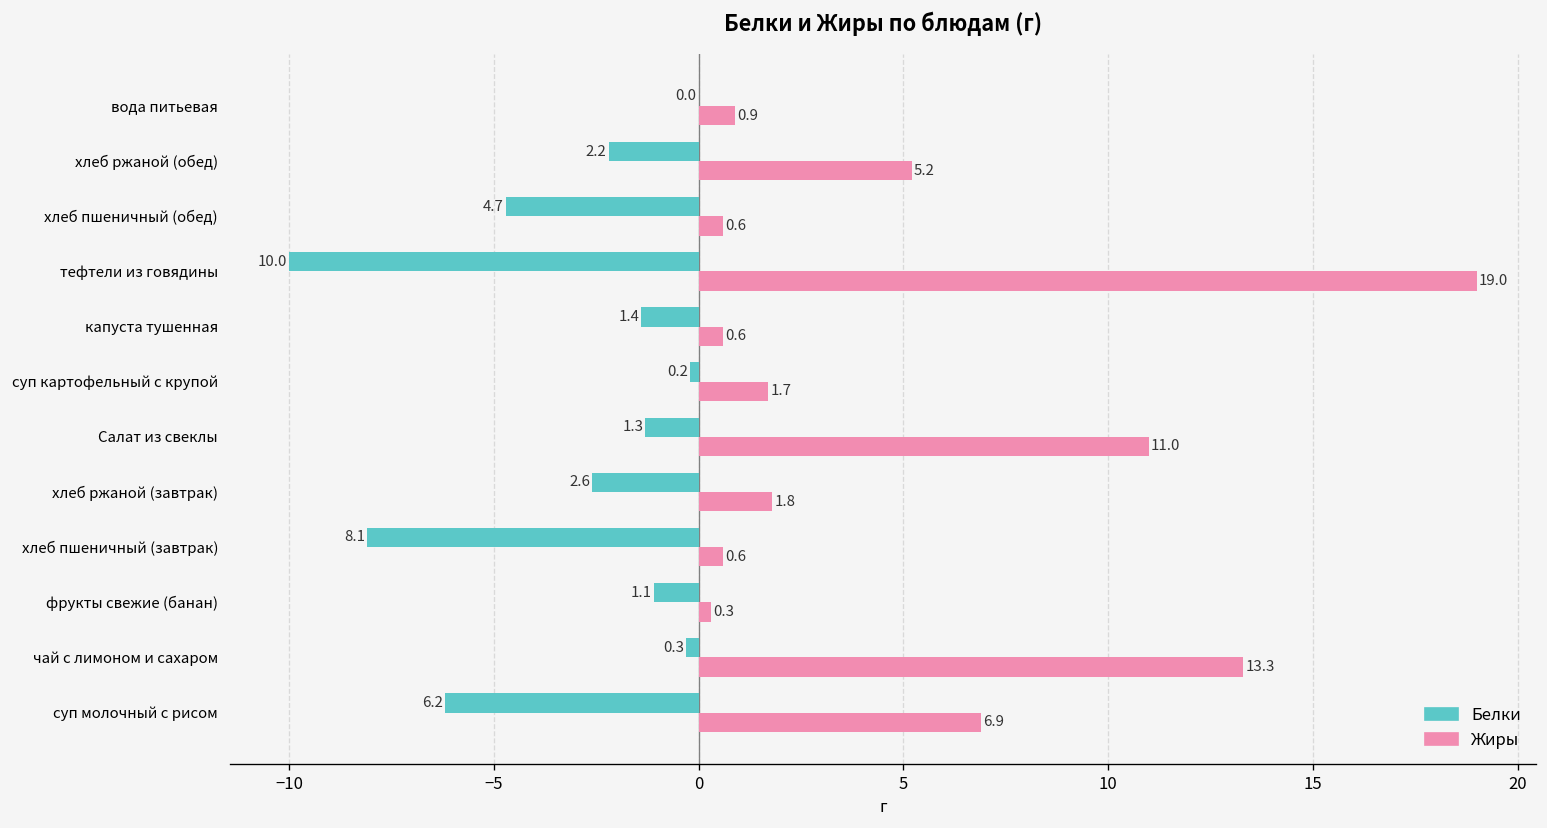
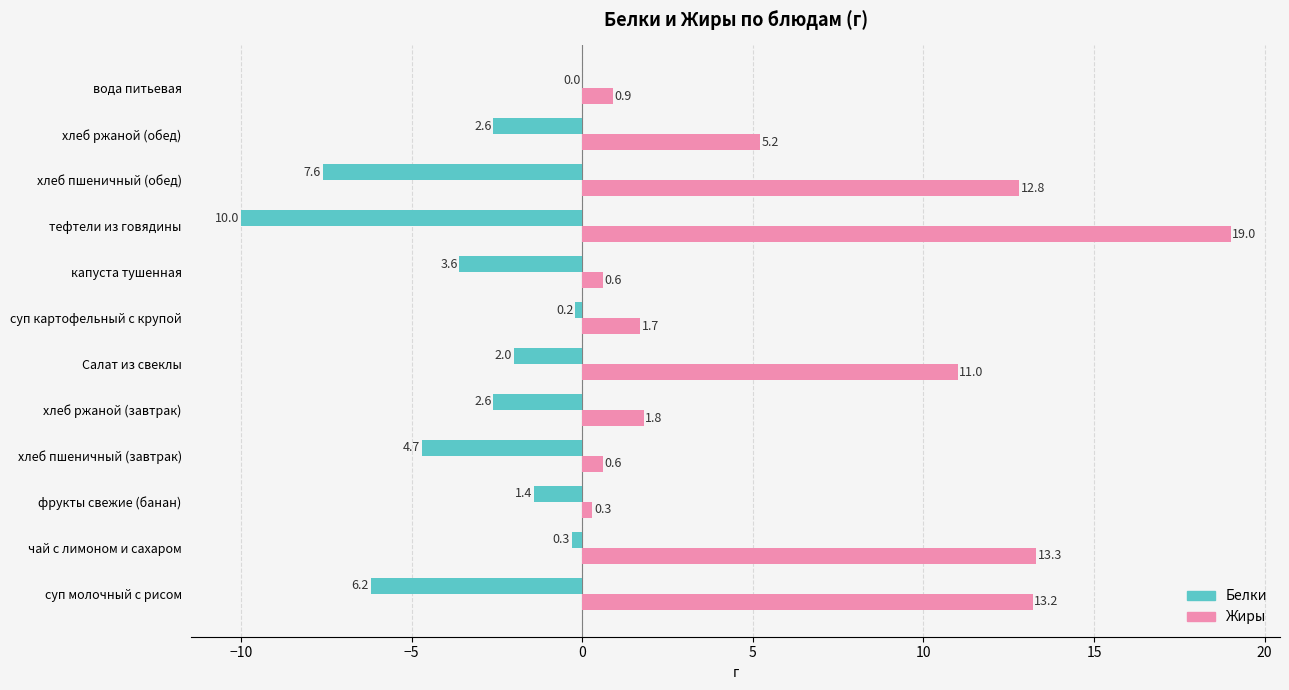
  {
    "Белки": {
      "вода питьевая": 0.0,
-     "хлеб ржаной (обед)": 2.2,
-     "хлеб пшеничный (обед)": 4.7,
-     "капуста тушенная": 1.4,
-     "Салат из свеклы": 1.3,
-     "хлеб пшеничный (завтрак)": 8.1,
-     "фрукты свежие (банан)": 1.1
+     "хлеб ржаной (обед)": 2.6,
+     "хлеб пшеничный (обед)": 7.6,
+     "капуста тушенная": 3.6,
+     "Салат из свеклы": 2.0,
+     "хлеб пшеничный (завтрак)": 4.7,
+     "фрукты свежие (банан)": 1.4
    },
    "Жиры": {
      "вода питьевая": 0.9,
      "хлеб ржаной (обед)": 5.2,
-     "хлеб пшеничный (обед)": 0.6,
+     "хлеб пшеничный (обед)": 12.8,
      "тефтели из говядины": 19.0,
      "капуста тушенная": 0.6,
      "суп картофельный с крупой": 1.7,
      "Салат из свеклы": 11.0,
      "хлеб ржаной (завтрак)": 1.8,
      "хлеб пшеничный (завтрак)": 0.6,
      "фрукты свежие (банан)": 0.3,
      "чай с лимоном и сахаром": 13.3,
-     "суп молочный с рисом": 6.9
+     "суп молочный с рисом": 13.2
    }
  }
